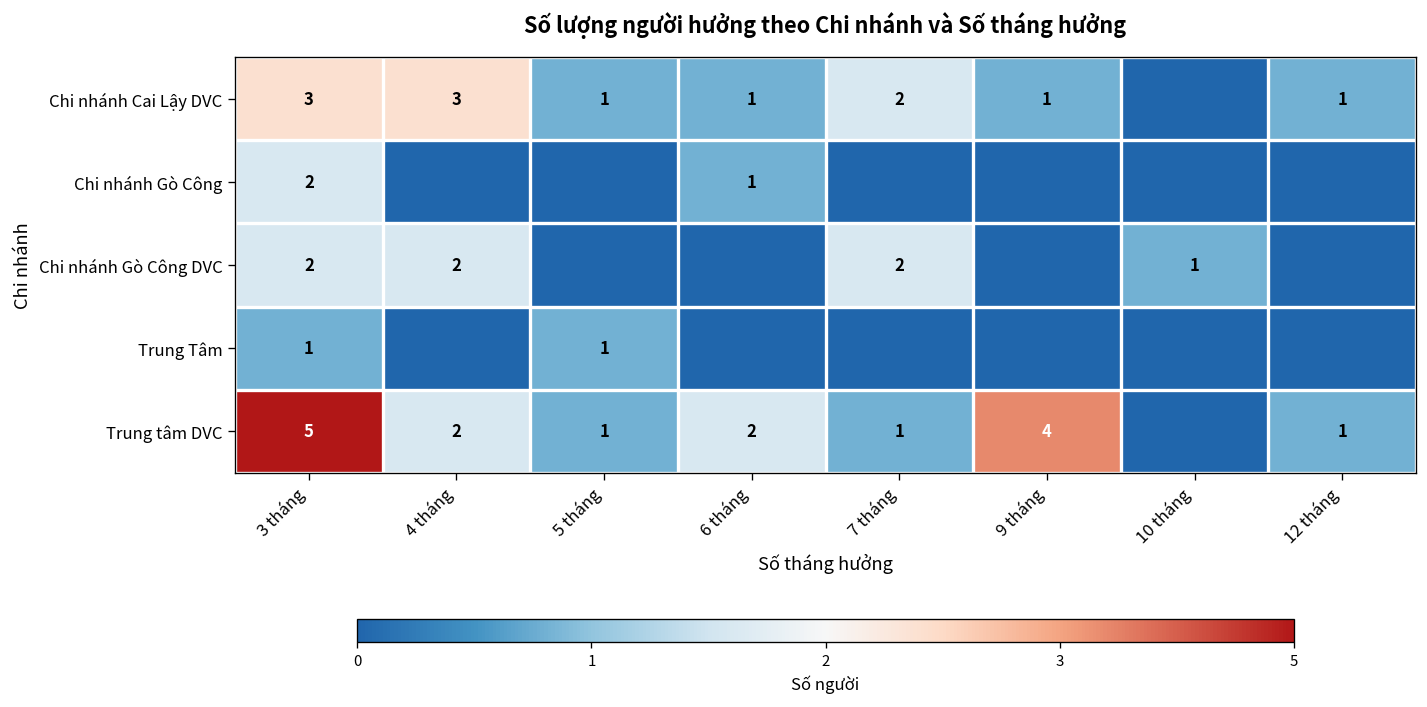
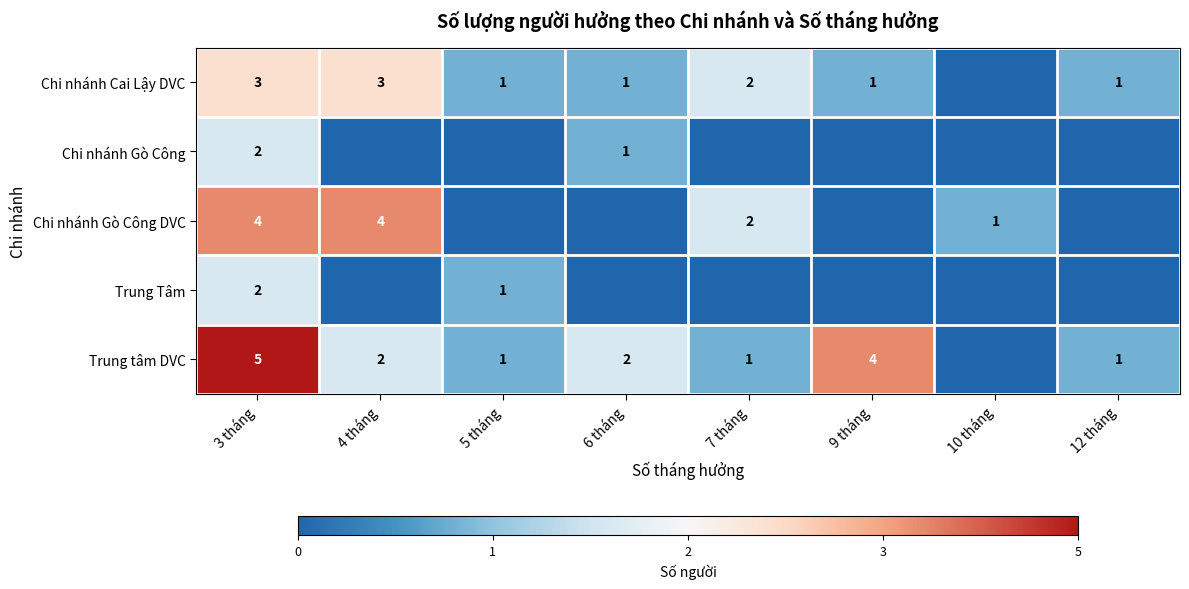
  {
    "Chi nhánh Cai Lậy DVC": {
      "3 tháng": 3,
      "4 tháng": 3,
      "5 tháng": 1,
      "6 tháng": 1,
      "7 tháng": 2,
      "9 tháng": 1,
      "12 tháng": 1
    },
    "Chi nhánh Gò Công": {
      "3 tháng": 2,
      "6 tháng": 1
    },
    "Chi nhánh Gò Công DVC": {
-     "3 tháng": 2,
-     "4 tháng": 2,
+     "3 tháng": 4,
+     "4 tháng": 4,
      "7 tháng": 2,
      "10 tháng": 1
    },
    "Trung Tâm": {
-     "3 tháng": 1,
+     "3 tháng": 2,
      "5 tháng": 1
    },
    "Trung tâm DVC": {
      "3 tháng": 5,
      "4 tháng": 2,
      "5 tháng": 1,
      "6 tháng": 2,
      "7 tháng": 1,
      "9 tháng": 4,
      "12 tháng": 1
    }
  }
